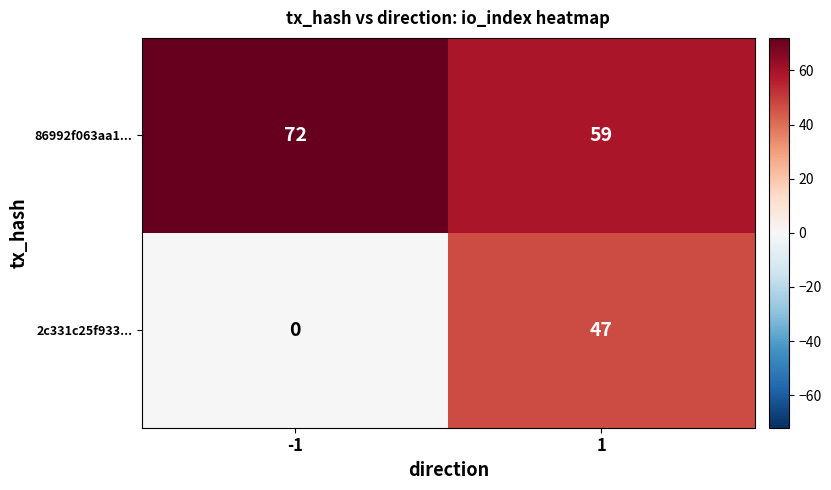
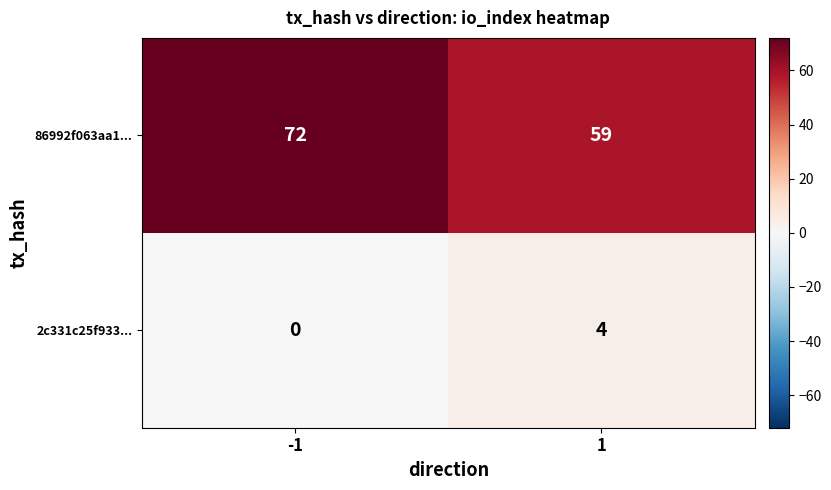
  {
    "86992f063aa1...": {
      "-1": 72,
      "1": 59
    },
    "2c331c25f933...": {
      "-1": 0,
-     "1": 47
+     "1": 4
    }
  }
